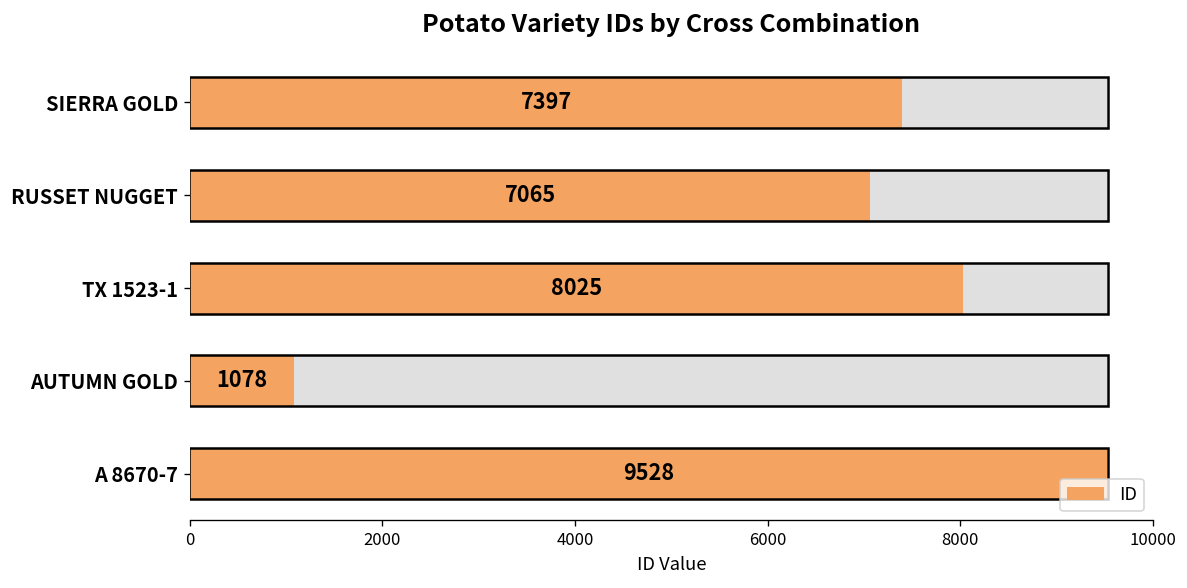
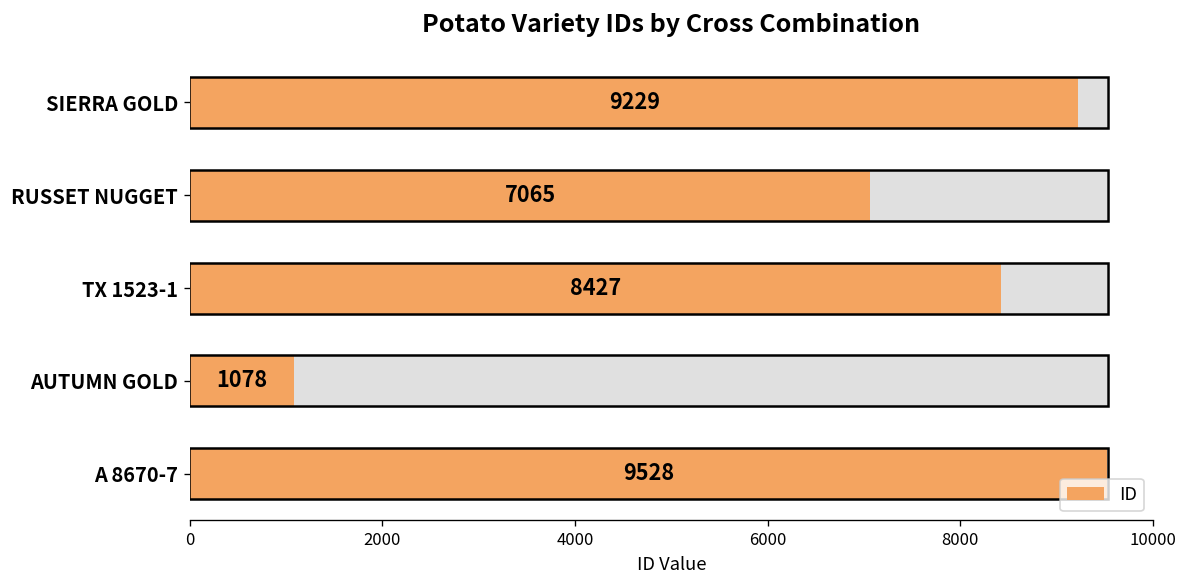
  {
    "ID": {
-     "SIERRA GOLD": 7397,
-     "TX 1523-1": 8025,
+     "SIERRA GOLD": 9229,
+     "TX 1523-1": 8427,
      "A 8670-7": 9528
    }
  }
